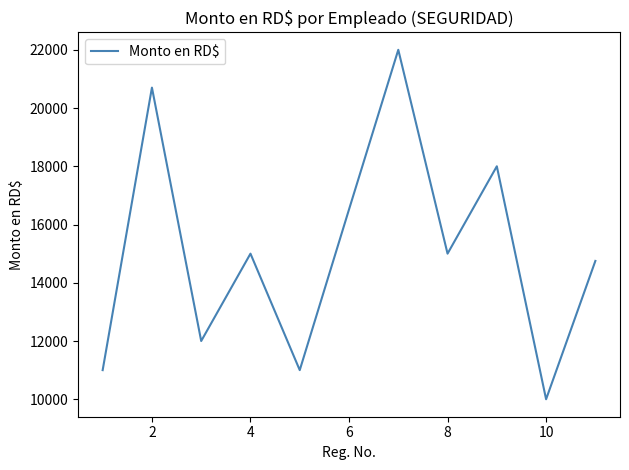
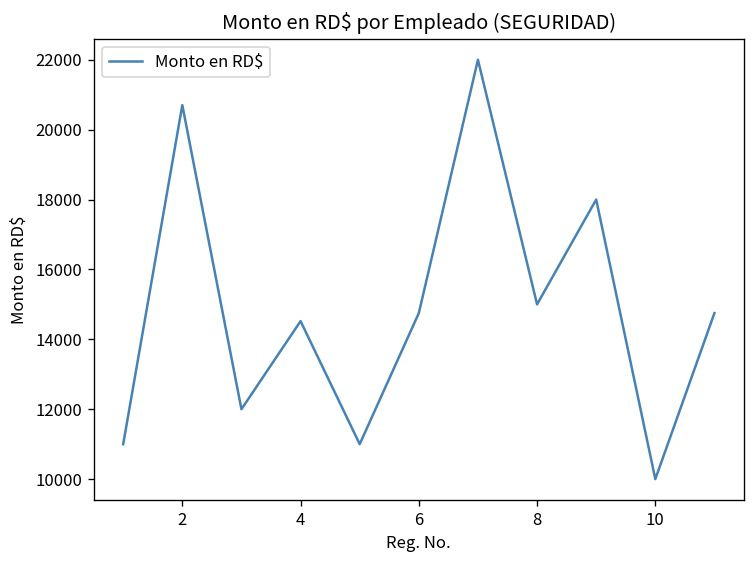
  {
    "2": 20700,
-   "4": 15000,
-   "6": 16500,
+   "4": 14500,
+   "6": 14800,
    "8": 15000,
    "10": 10000
  }
